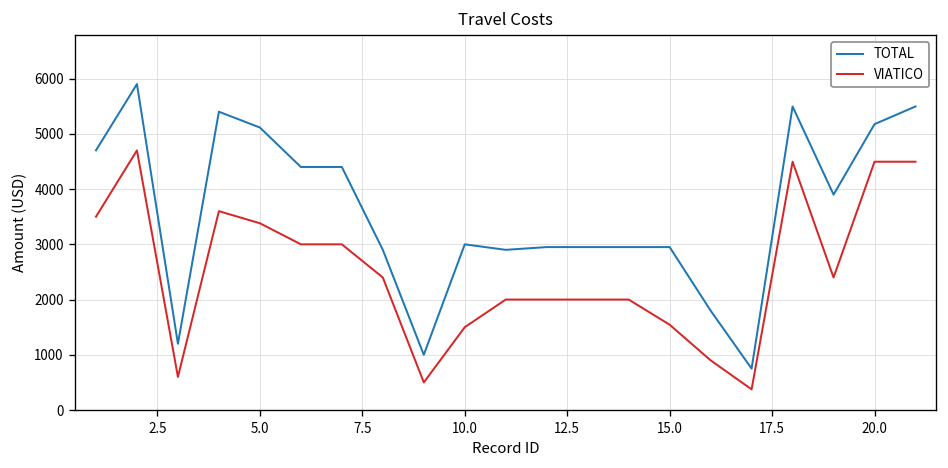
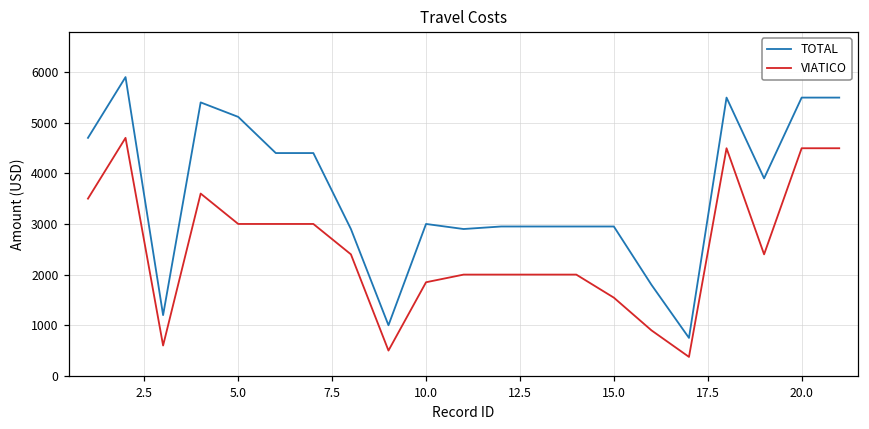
  {
    "TOTAL": {
      "5.0": 5100,
      "10.0": 3000,
      "15.0": 3000,
-     "20.0": 5200
+     "20.0": 5500
    },
    "VIATICO": {
-     "5.0": 3400,
-     "10.0": 1500,
+     "5.0": 3000,
+     "10.0": 1800,
      "15.0": 1500,
      "20.0": 4500
    }
  }
